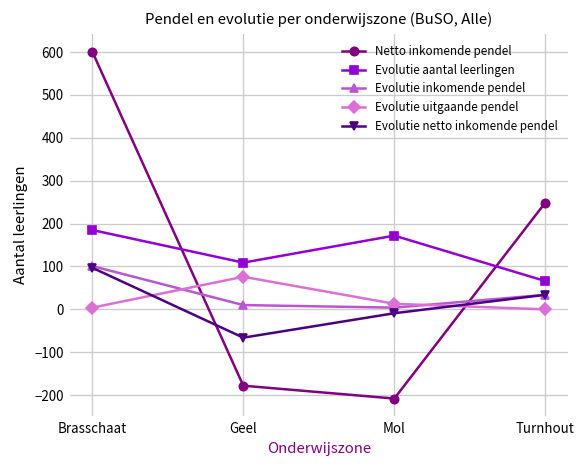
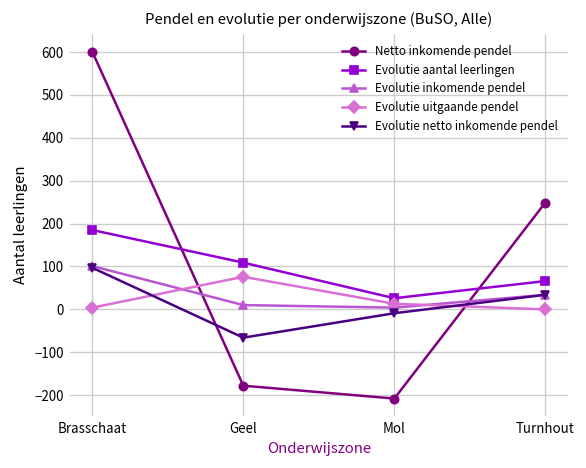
  {
    "Evolutie aantal leerlingen": {
      "Brasschaat": 190,
      "Geel": 110,
-     "Mol": 170,
+     "Mol": 30,
      "Turnhout": 70
    }
  }
